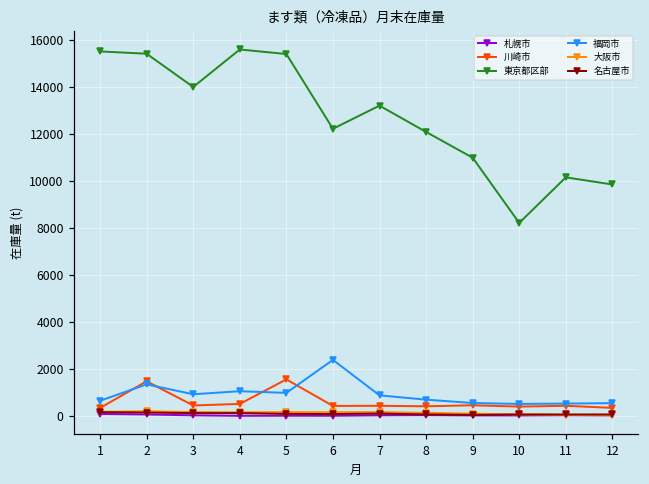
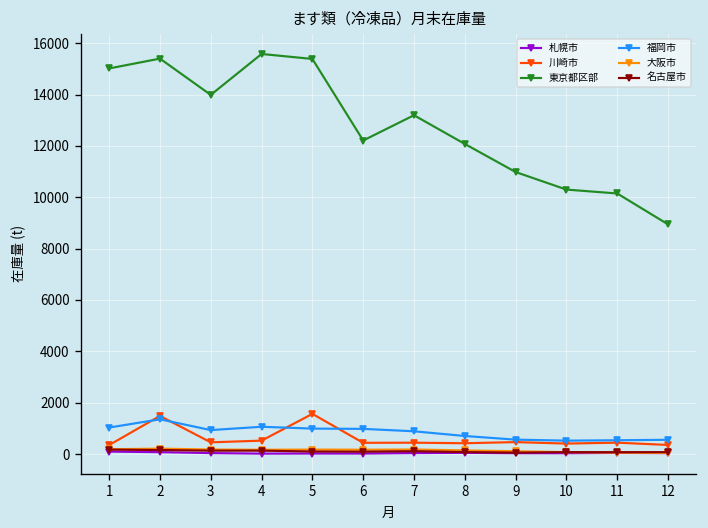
  {
    "川崎市": {
      "1": 400,
      "2": 1500,
      "3": 500,
      "4": 500,
      "5": 1600,
      "6": 400,
      "7": 400,
      "8": 400,
      "12": 400
    },
    "東京都区部": {
-     "1": 15500,
+     "1": 15000,
      "2": 15400,
      "3": 14000,
      "4": 15600,
      "5": 15400,
      "6": 12200,
      "7": 13200,
      "8": 12100,
      "9": 11000,
-     "10": 8200,
+     "10": 10300,
      "11": 10100,
-     "12": 9800
+     "12": 8900
    },
    "福岡市": {
-     "1": 700,
+     "1": 1000,
      "2": 1400,
      "3": 900,
      "4": 1100,
      "5": 1000,
-     "6": 2400,
+     "6": 1000,
      "7": 900,
      "8": 700,
      "12": 600
    }
  }
